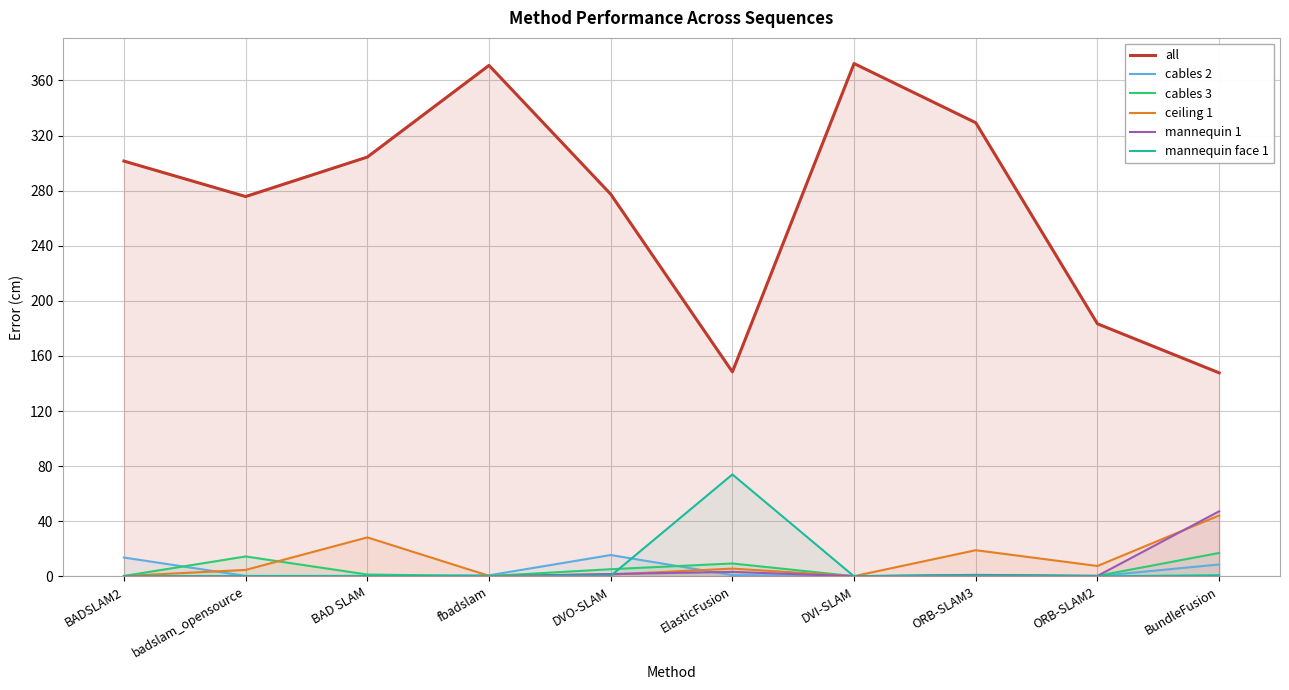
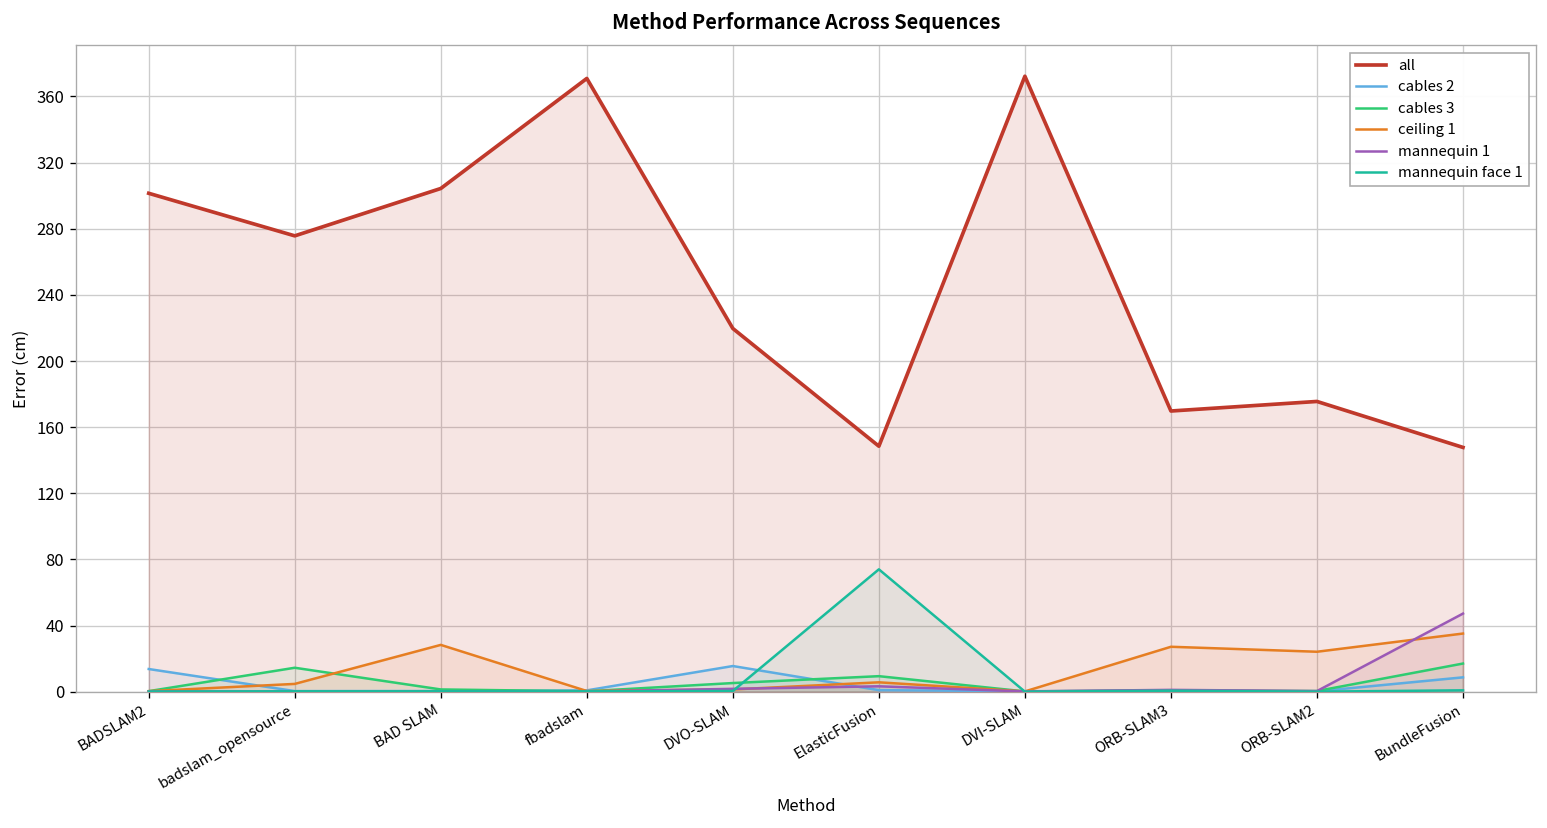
  {
    "all": {
      "BADSLAM2": 301,
      "badslam_opensource": 276,
      "BAD SLAM": 304,
      "fbadslam": 371,
-     "DVO-SLAM": 277,
+     "DVO-SLAM": 220,
      "ElasticFusion": 149,
      "DVI-SLAM": 372,
-     "ORB-SLAM3": 329,
-     "ORB-SLAM2": 183,
+     "ORB-SLAM3": 170,
+     "ORB-SLAM2": 176,
      "BundleFusion": 148
    },
    "cables 2": {
      "BADSLAM2": 14,
      "DVO-SLAM": 16,
      "ElasticFusion": 1,
      "BundleFusion": 9
    },
    "ceiling 1": {
      "badslam_opensource": 5,
      "BAD SLAM": 28,
      "ElasticFusion": 6,
-     "ORB-SLAM3": 19,
-     "ORB-SLAM2": 8,
-     "BundleFusion": 44
+     "ORB-SLAM3": 27,
+     "ORB-SLAM2": 24,
+     "BundleFusion": 35
    },
    "mannequin 1": {
      "ElasticFusion": 3,
      "BundleFusion": 47
    }
  }
